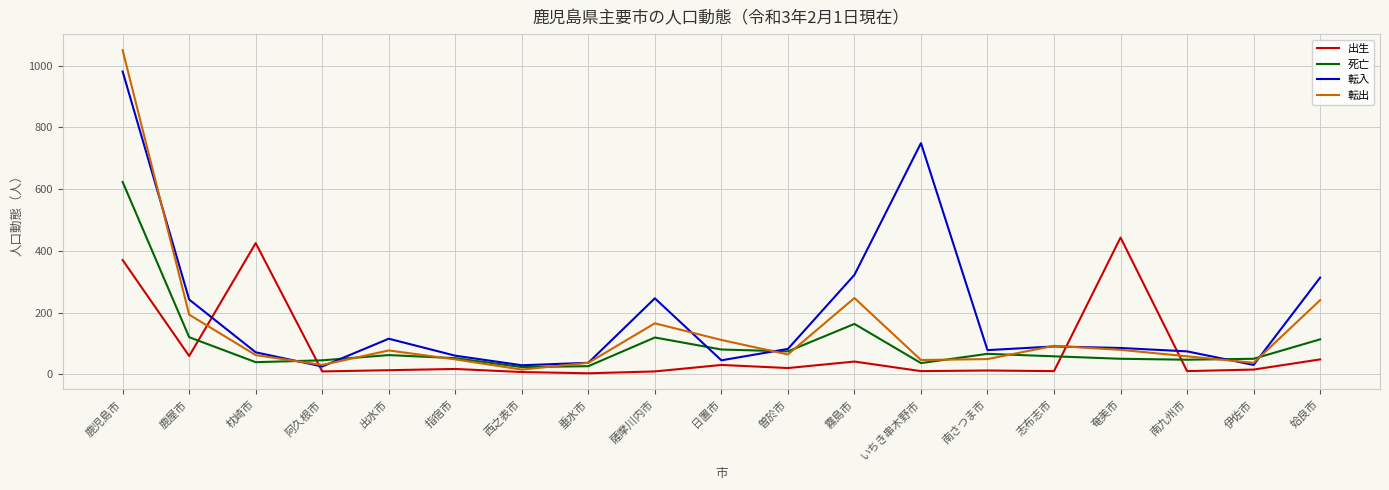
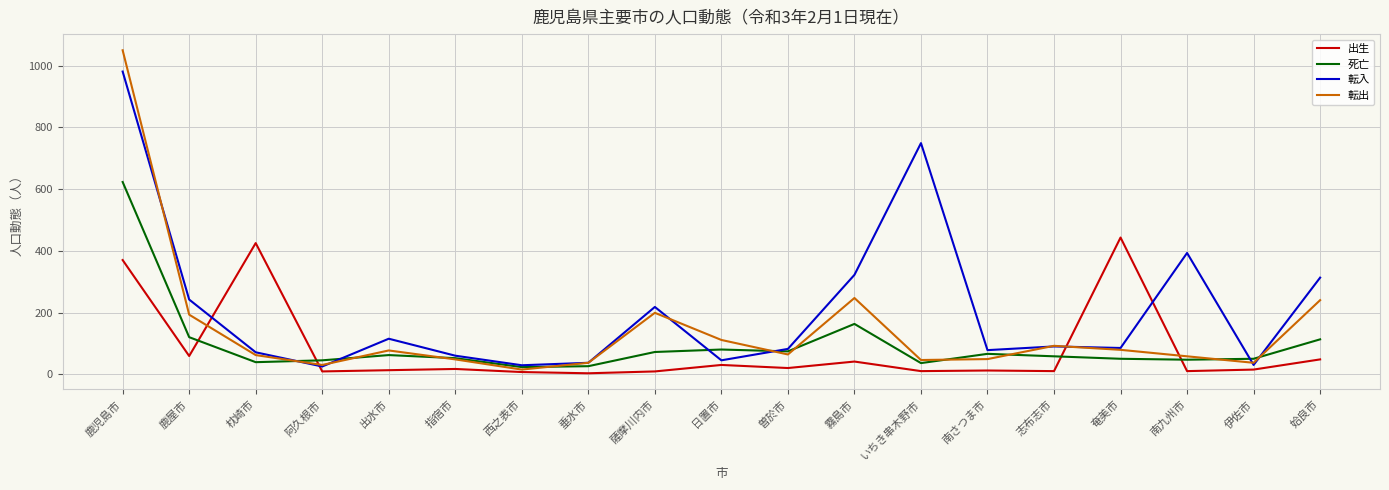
  {
    "出生": {
      "鹿児島市": 370,
      "鹿屋市": 60,
      "枕崎市": 430,
      "阿久根市": 10,
      "出水市": 10,
      "指宿市": 20,
      "垂水市": 0,
      "薩摩川内市": 10,
      "日置市": 30,
      "曽於市": 20,
      "霧島市": 40,
      "いちき串木野市": 10,
      "南さつま市": 10,
      "志布志市": 10,
      "奄美市": 440,
      "南九州市": 10,
      "伊佐市": 20,
      "姶良市": 50
    },
    "死亡": {
      "鹿児島市": 620,
      "鹿屋市": 120,
      "枕崎市": 40,
      "阿久根市": 50,
      "出水市": 60,
      "垂水市": 30,
-     "薩摩川内市": 120,
+     "薩摩川内市": 70,
      "日置市": 80,
      "霧島市": 160,
      "いちき串木野市": 40,
      "南さつま市": 70,
      "志布志市": 60,
      "奄美市": 50,
      "南九州市": 50,
      "伊佐市": 50,
      "姶良市": 110
    },
    "転入": {
      "鹿児島市": 980,
      "鹿屋市": 240,
      "枕崎市": 70,
      "出水市": 120,
-     "薩摩川内市": 250,
+     "薩摩川内市": 220,
      "日置市": 50,
      "霧島市": 320,
      "いちき串木野市": 750,
      "南さつま市": 80,
-     "南九州市": 70,
+     "南九州市": 390,
      "姶良市": 310
    },
    "転出": {
      "鹿児島市": 1050,
      "鹿屋市": 190,
      "枕崎市": 60,
      "出水市": 80,
-     "薩摩川内市": 170,
+     "薩摩川内市": 200,
      "日置市": 110,
      "曽於市": 60,
      "霧島市": 250,
      "いちき串木野市": 50,
      "南さつま市": 50,
      "南九州市": 60,
      "姶良市": 240
    }
  }
